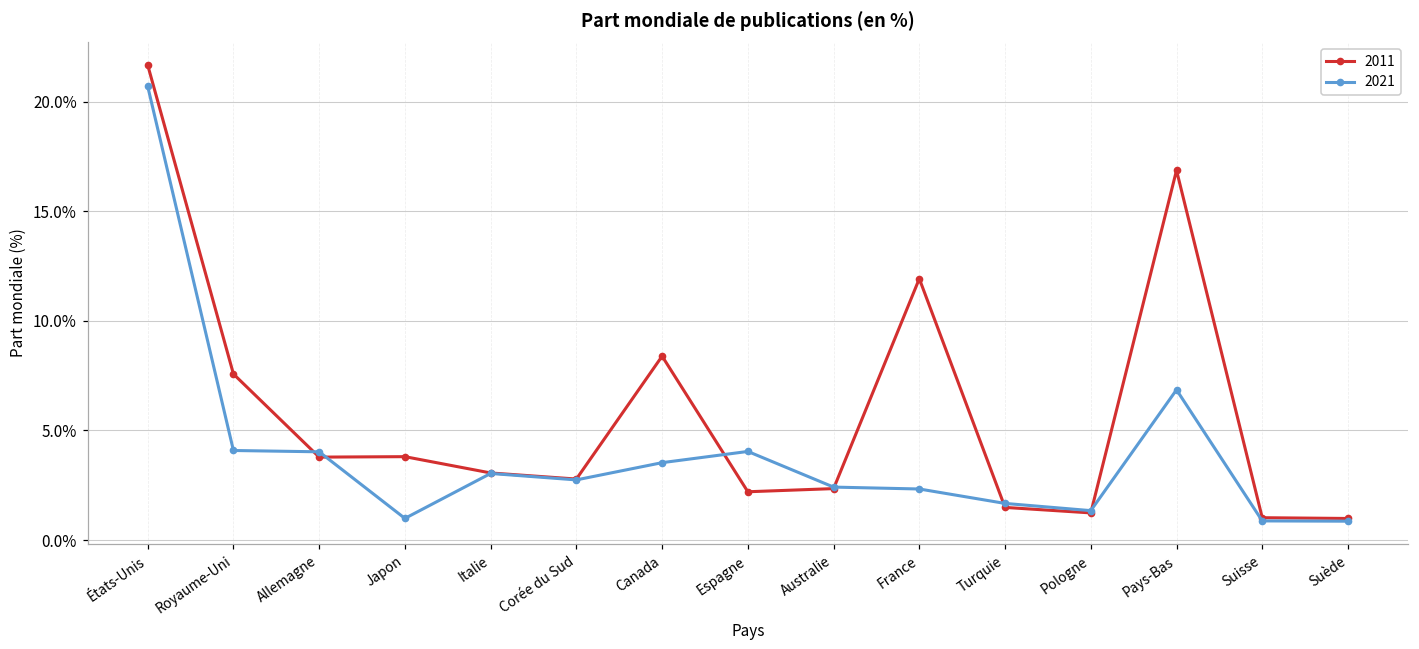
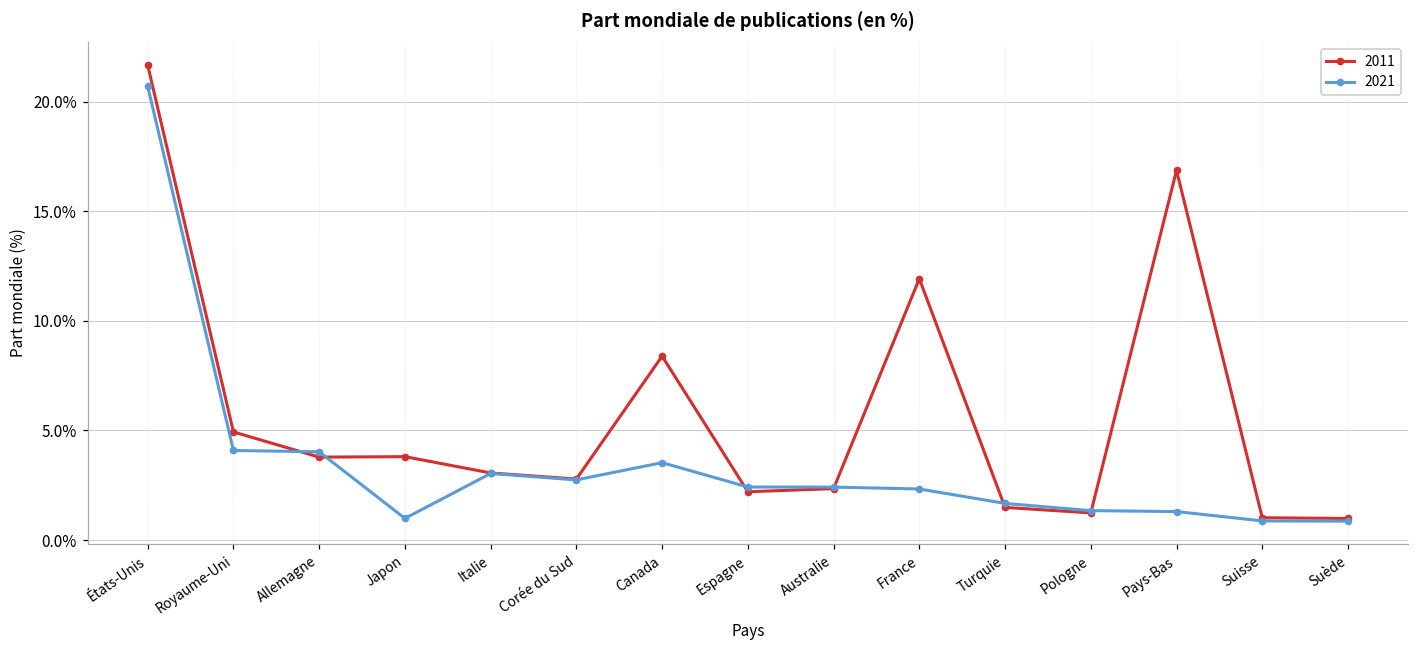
  {
    "2011": {
      "États-Unis": "21.7%",
-     "Royaume-Uni": "7.6%",
+     "Royaume-Uni": "4.9%",
      "Allemagne": "3.8%",
      "Japon": "3.8%",
      "Canada": "8.4%",
      "Espagne": "2.2%",
      "France": "11.9%",
      "Turquie": "1.5%",
      "Pays-Bas": "16.9%",
      "Suisse": "1.0%"
    },
    "2021": {
      "États-Unis": "20.7%",
      "Royaume-Uni": "4.1%",
      "Allemagne": "4.0%",
      "Japon": "1.0%",
      "Canada": "3.5%",
-     "Espagne": "4.0%",
+     "Espagne": "2.4%",
      "France": "2.3%",
      "Turquie": "1.7%",
-     "Pays-Bas": "6.9%",
+     "Pays-Bas": "1.3%",
      "Suisse": "0.9%"
    }
  }
